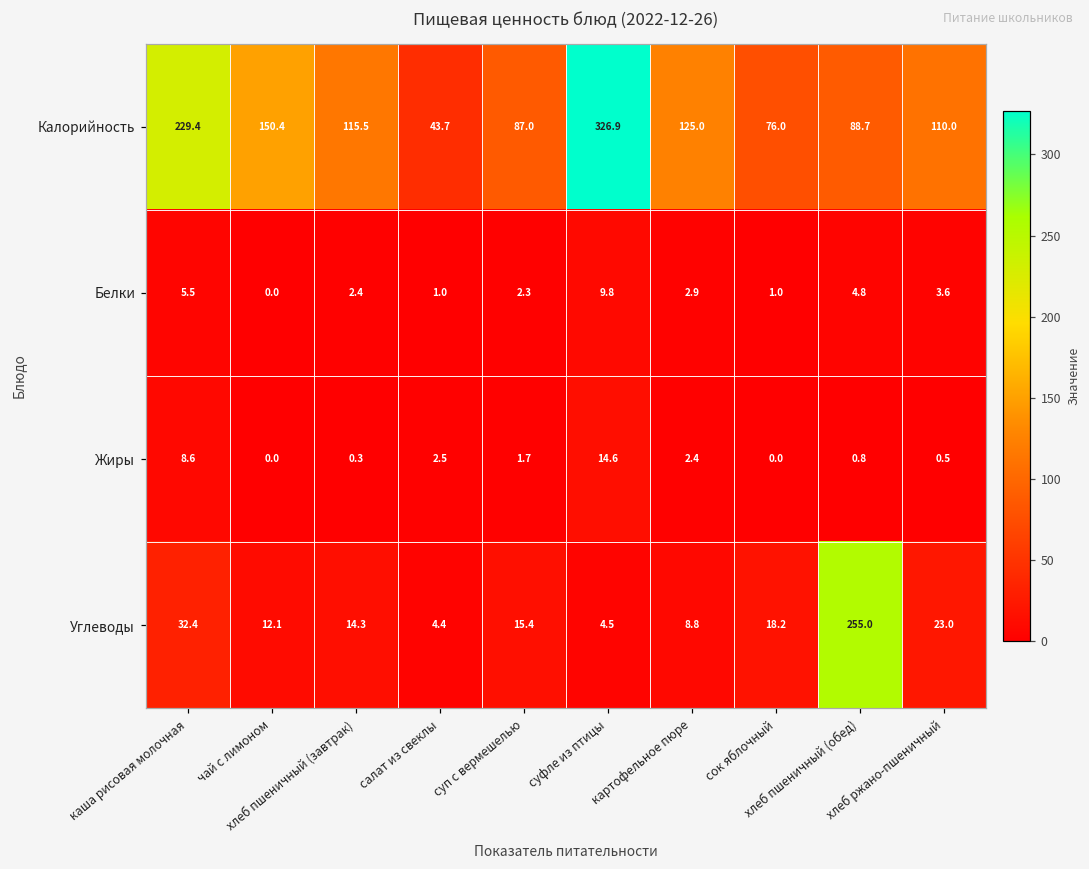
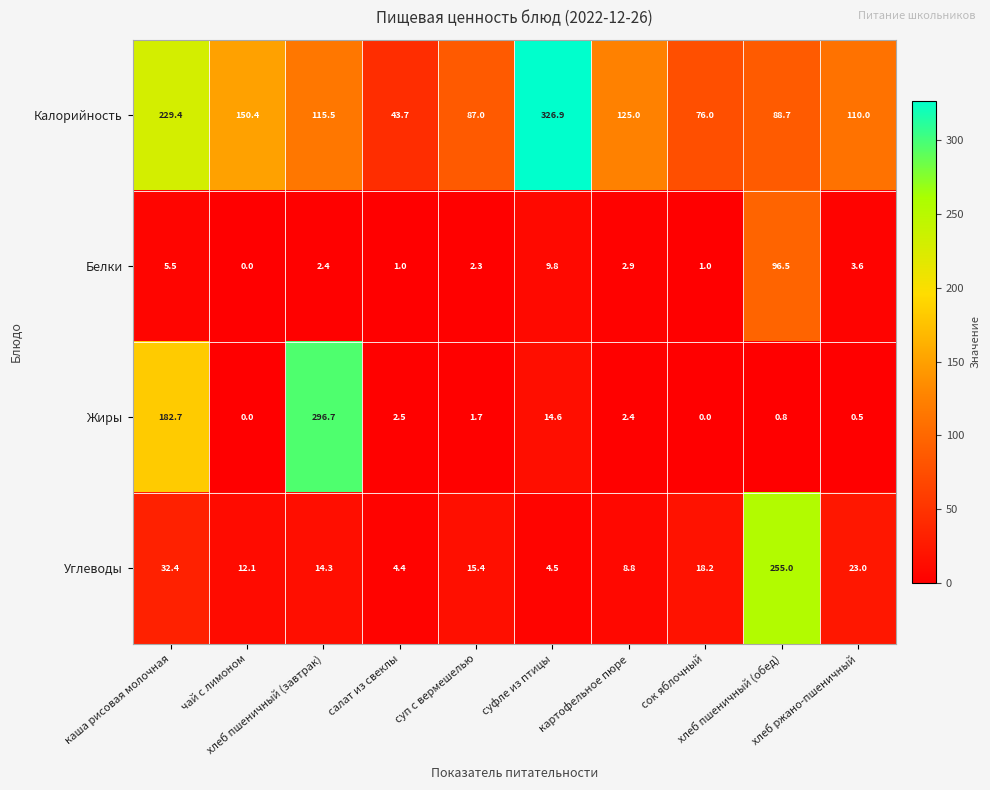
  {
    "Калорийность": {
      "каша рисовая молочная": 229.4,
      "чай с лимоном": 150.4,
      "хлеб пшеничный (завтрак)": 115.5,
      "салат из свеклы": 43.7,
      "суп с вермешелью": 87.0,
      "суфле из птицы": 326.9,
      "картофельное пюре": 125.0,
      "сок яблочный": 76.0,
      "хлеб пшеничный (обед)": 88.7,
      "хлеб ржано-пшеничный": 110.0
    },
    "Белки": {
      "каша рисовая молочная": 5.5,
      "чай с лимоном": 0.0,
      "хлеб пшеничный (завтрак)": 2.4,
      "салат из свеклы": 1.0,
      "суп с вермешелью": 2.3,
      "суфле из птицы": 9.8,
      "картофельное пюре": 2.9,
      "сок яблочный": 1.0,
-     "хлеб пшеничный (обед)": 4.8,
+     "хлеб пшеничный (обед)": 96.5,
      "хлеб ржано-пшеничный": 3.6
    },
    "Жиры": {
-     "каша рисовая молочная": 8.6,
+     "каша рисовая молочная": 182.7,
      "чай с лимоном": 0.0,
-     "хлеб пшеничный (завтрак)": 0.3,
+     "хлеб пшеничный (завтрак)": 296.7,
      "салат из свеклы": 2.5,
      "суп с вермешелью": 1.7,
      "суфле из птицы": 14.6,
      "картофельное пюре": 2.4,
      "сок яблочный": 0.0,
      "хлеб пшеничный (обед)": 0.8,
      "хлеб ржано-пшеничный": 0.5
    },
    "Углеводы": {
      "каша рисовая молочная": 32.4,
      "чай с лимоном": 12.1,
      "хлеб пшеничный (завтрак)": 14.3,
      "салат из свеклы": 4.4,
      "суп с вермешелью": 15.4,
      "суфле из птицы": 4.5,
      "картофельное пюре": 8.8,
      "сок яблочный": 18.2,
      "хлеб пшеничный (обед)": 255.0,
      "хлеб ржано-пшеничный": 23.0
    }
  }
